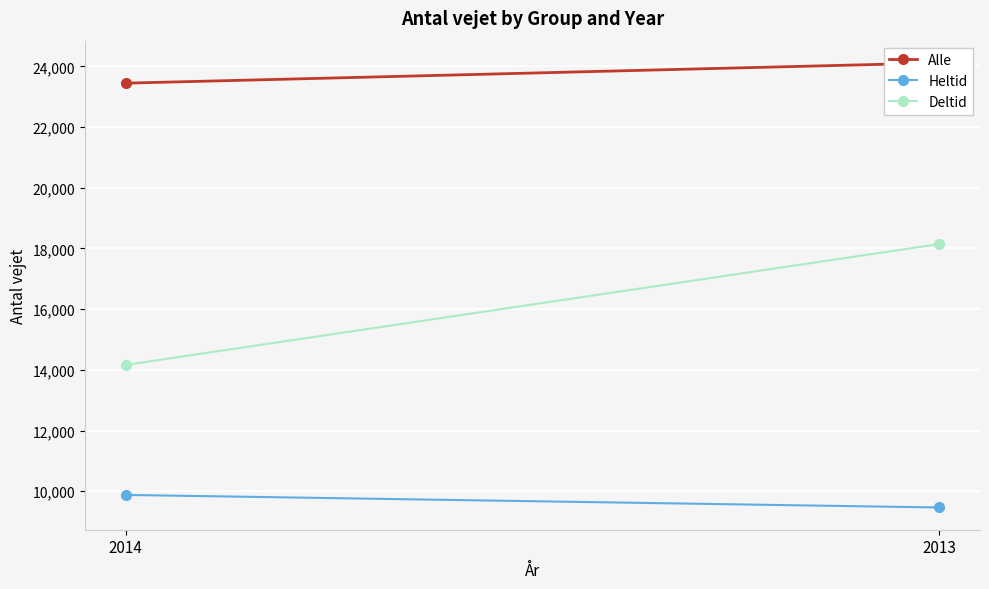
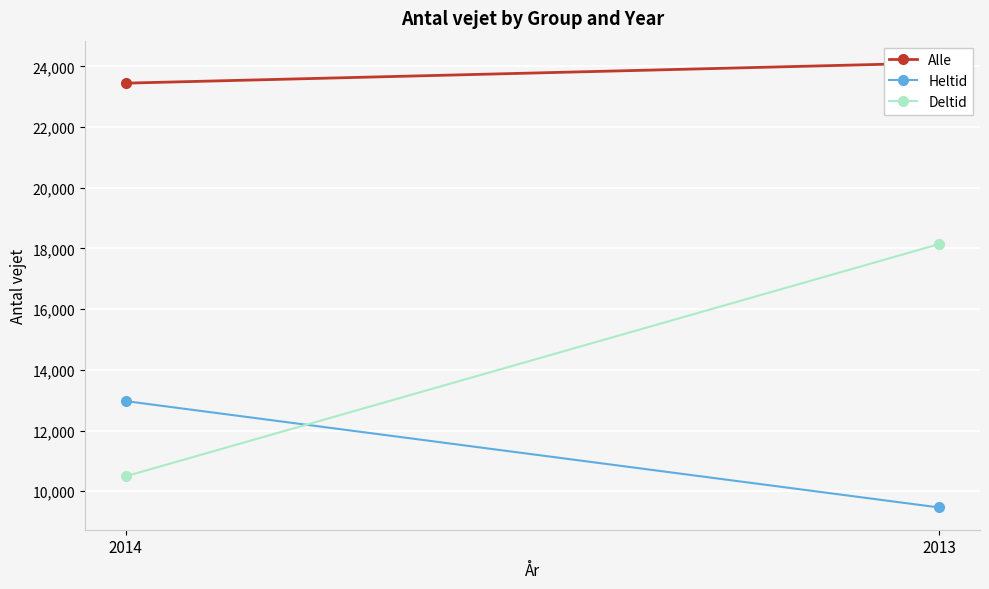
  {
    "Alle": {
      "2014": "23,400"
    },
    "Heltid": {
-     "2014": "9,900",
+     "2014": "13,000",
      "2013": "9,500"
    },
    "Deltid": {
-     "2014": "14,200",
+     "2014": "10,500",
      "2013": "18,100"
    }
  }
